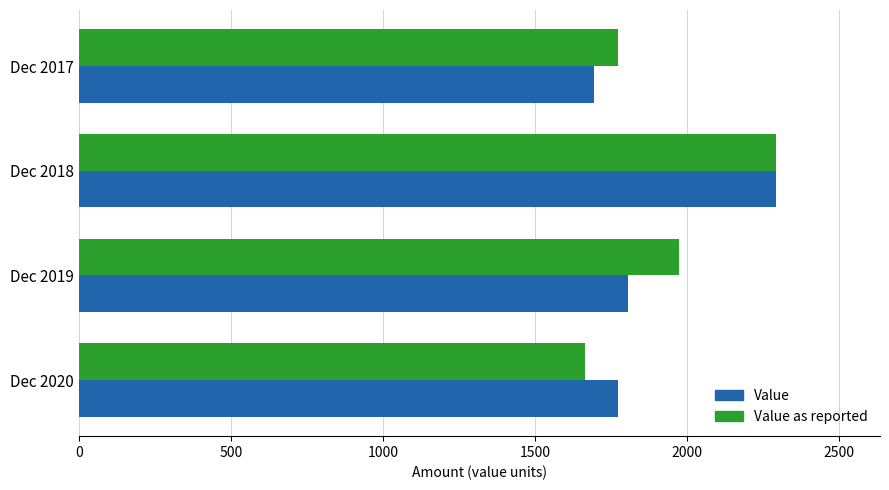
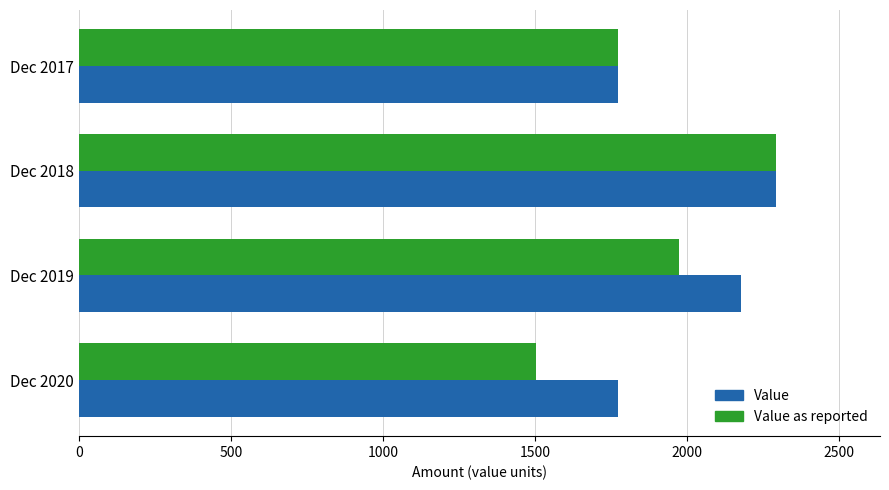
  {
    "Value": {
-     "Dec 2017": 1690,
+     "Dec 2017": 1770,
      "Dec 2018": 2290,
-     "Dec 2019": 1810,
+     "Dec 2019": 2180,
      "Dec 2020": 1770
    },
    "Value as reported": {
      "Dec 2017": 1770,
      "Dec 2018": 2290,
      "Dec 2019": 1970,
-     "Dec 2020": 1660
+     "Dec 2020": 1500
    }
  }
